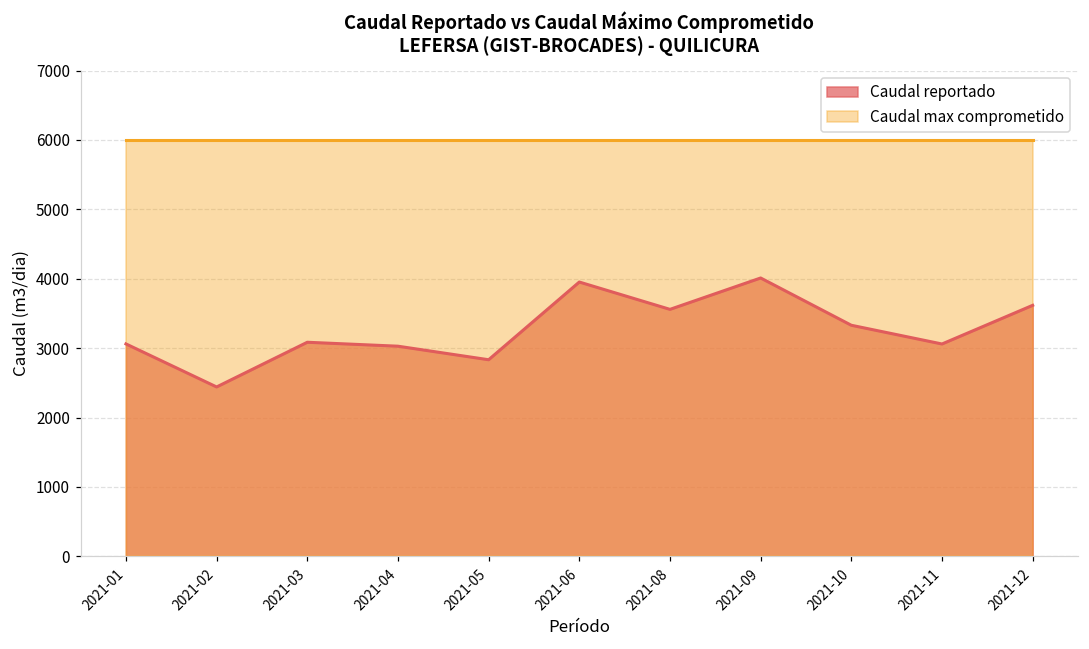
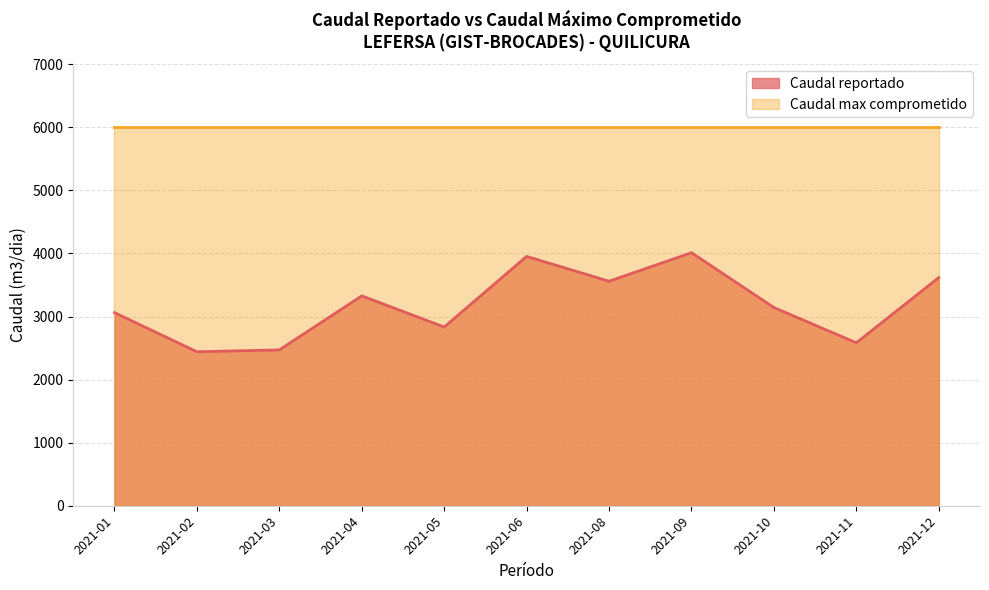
  {
    "Caudal reportado": {
      "2021-01": 3100,
      "2021-02": 2400,
-     "2021-03": 3100,
-     "2021-04": 3000,
+     "2021-03": 2500,
+     "2021-04": 3300,
      "2021-05": 2800,
      "2021-06": 4000,
      "2021-08": 3600,
      "2021-09": 4000,
-     "2021-10": 3300,
-     "2021-11": 3100,
+     "2021-10": 3100,
+     "2021-11": 2600,
      "2021-12": 3600
    },
    "Caudal max comprometido": {
      "2021-01": 6000,
      "2021-02": 6000,
      "2021-03": 6000,
      "2021-04": 6000,
      "2021-05": 6000,
      "2021-06": 6000,
      "2021-08": 6000,
      "2021-09": 6000,
      "2021-10": 6000,
      "2021-11": 6000,
      "2021-12": 6000
    }
  }
